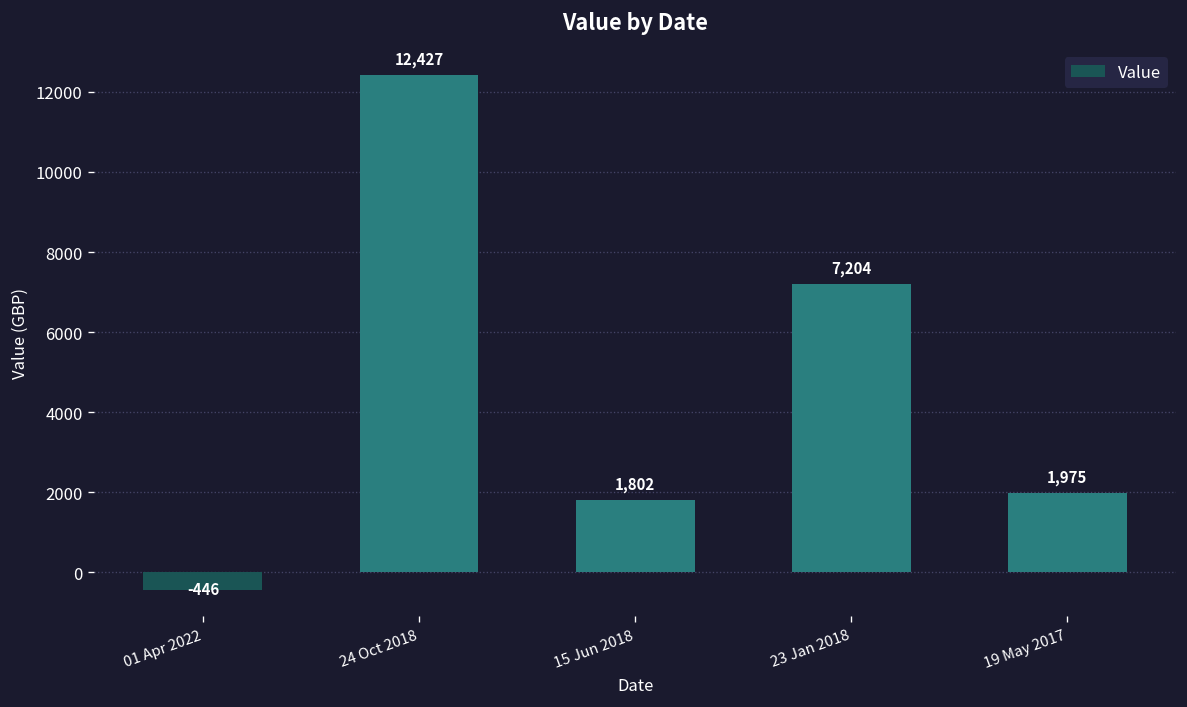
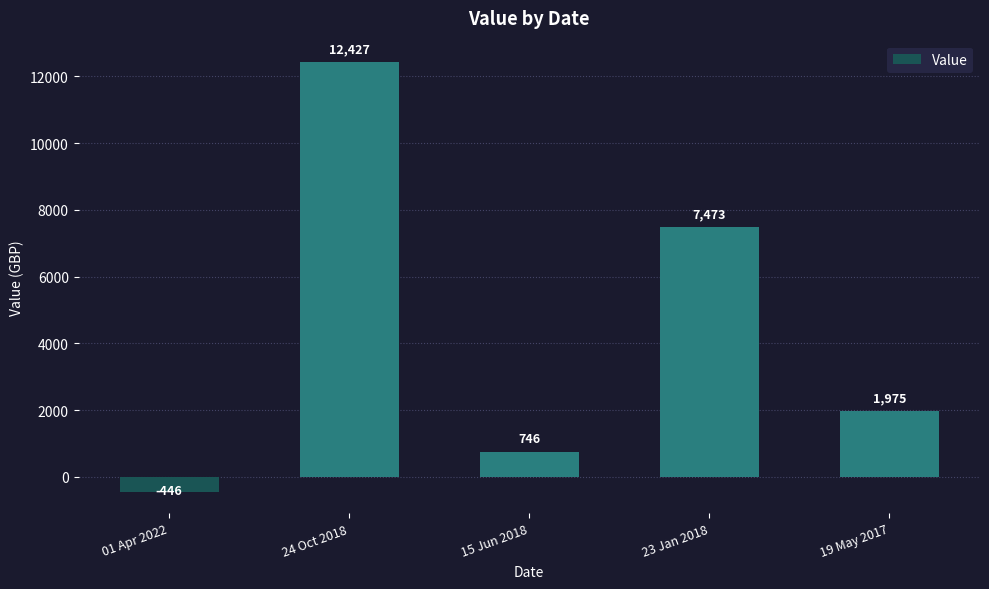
  {
    "01 Apr 2022": "-446",
    "24 Oct 2018": "12,427",
-   "15 Jun 2018": "1,802",
-   "23 Jan 2018": "7,204",
+   "15 Jun 2018": "746",
+   "23 Jan 2018": "7,473",
    "19 May 2017": "1,975"
  }
